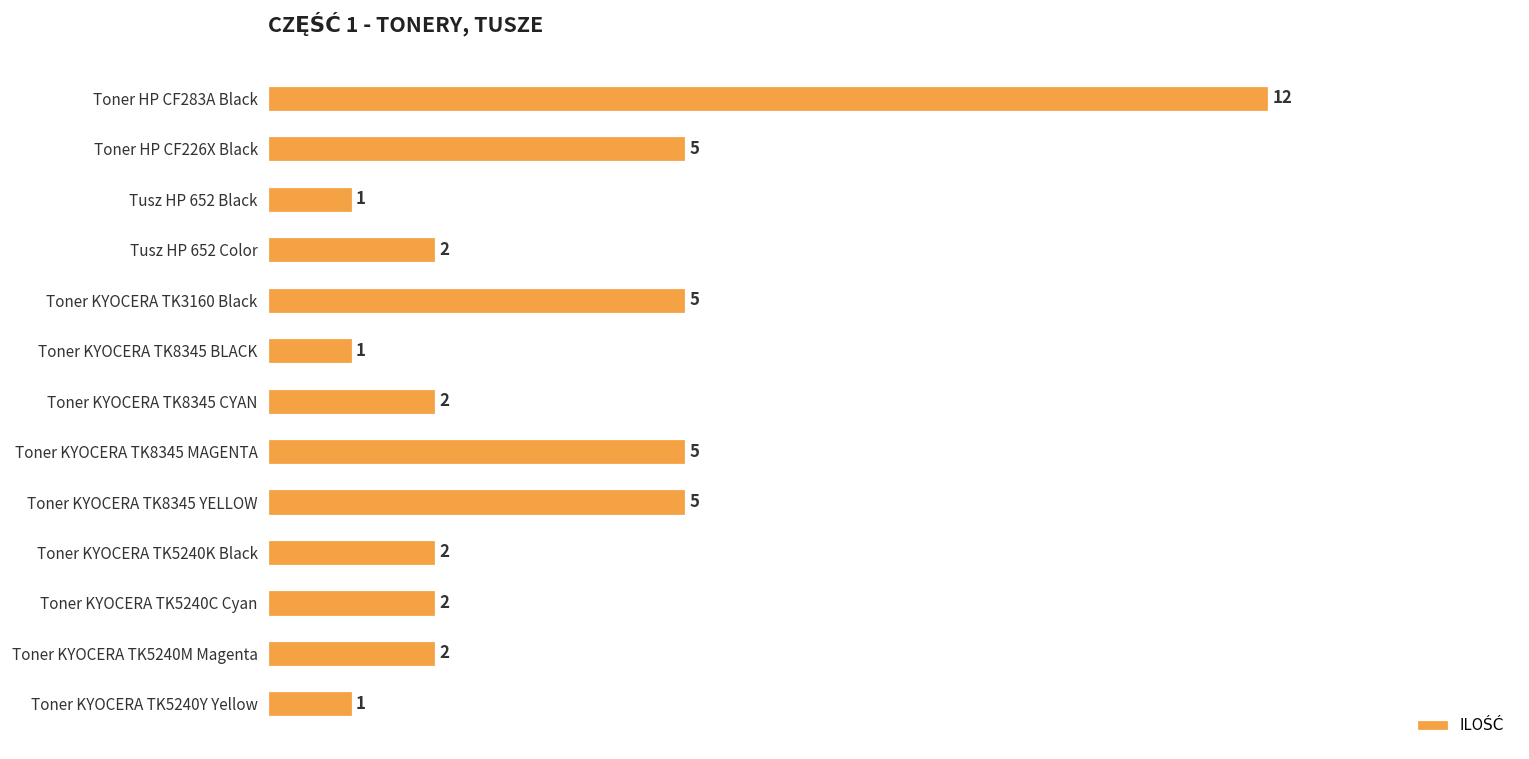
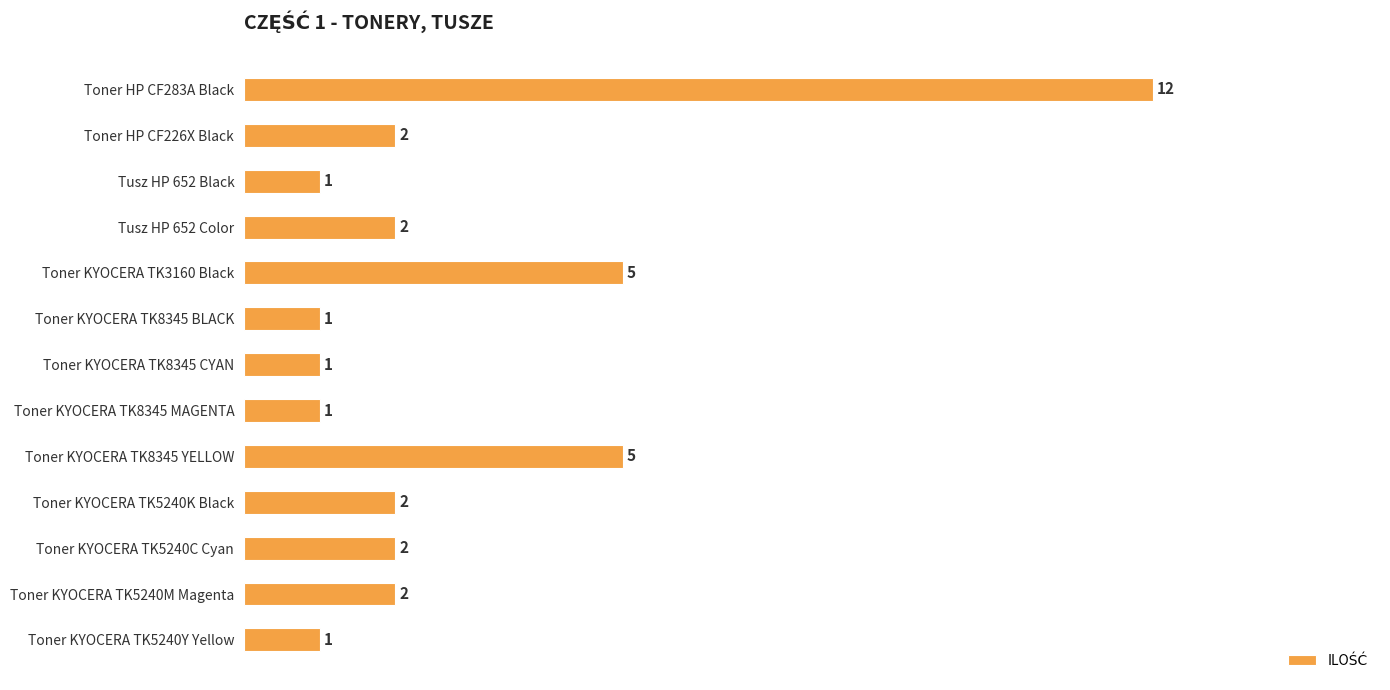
  {
    "Toner HP CF283A Black": 12,
-   "Toner HP CF226X Black": 5,
+   "Toner HP CF226X Black": 2,
    "Tusz HP 652 Black": 1,
    "Tusz HP 652 Color": 2,
    "Toner KYOCERA TK3160 Black": 5,
    "Toner KYOCERA TK8345 BLACK": 1,
-   "Toner KYOCERA TK8345 CYAN": 2,
-   "Toner KYOCERA TK8345 MAGENTA": 5,
+   "Toner KYOCERA TK8345 CYAN": 1,
+   "Toner KYOCERA TK8345 MAGENTA": 1,
    "Toner KYOCERA TK8345 YELLOW": 5,
    "Toner KYOCERA TK5240K Black": 2,
    "Toner KYOCERA TK5240C Cyan": 2,
    "Toner KYOCERA TK5240M Magenta": 2,
    "Toner KYOCERA TK5240Y Yellow": 1
  }
